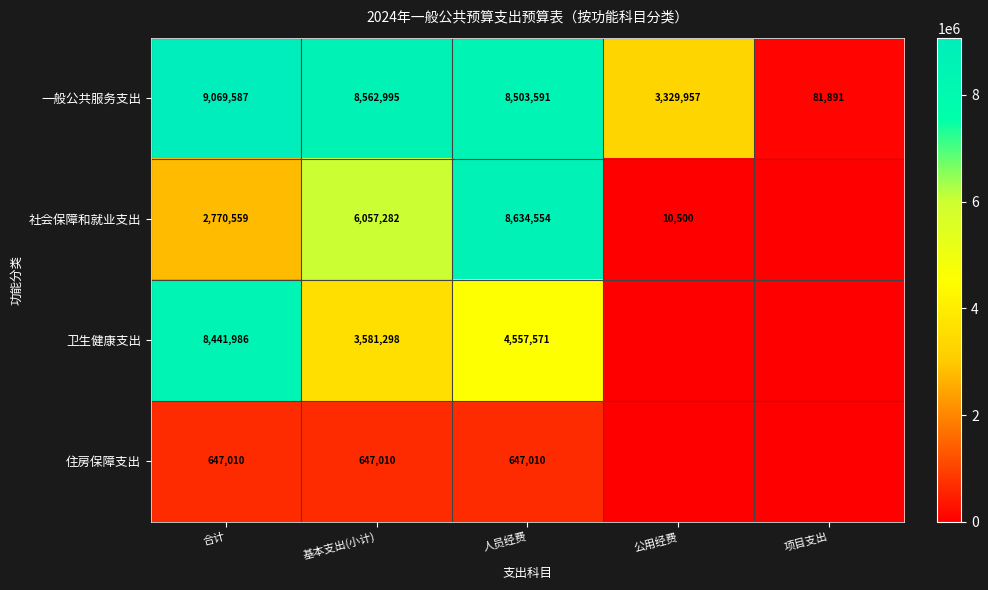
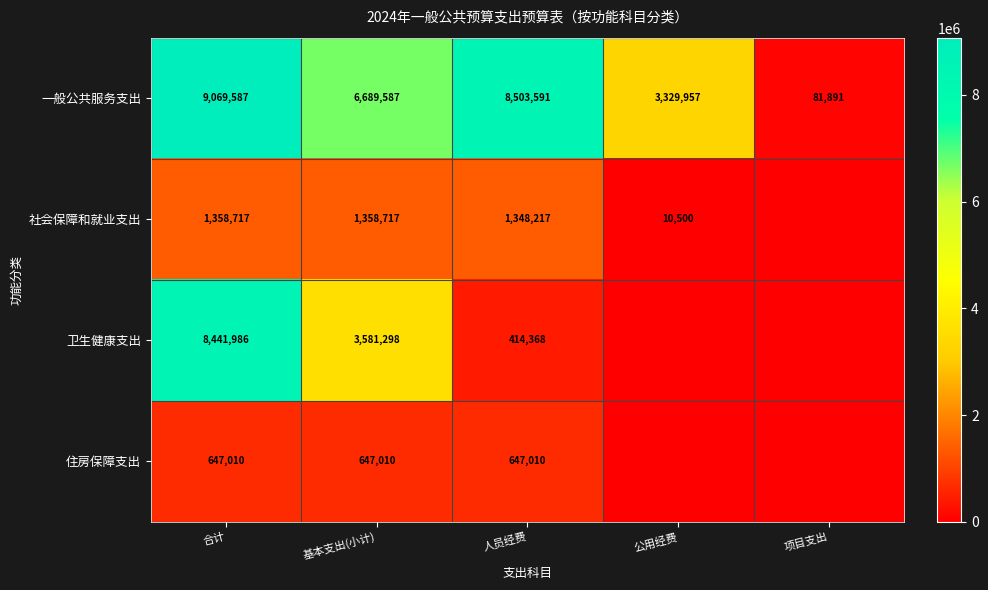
  {
    "一般公共服务支出": {
      "合计": "9,069,587",
-     "基本支出(小计)": "8,562,995",
+     "基本支出(小计)": "6,689,587",
      "人员经费": "8,503,591",
      "公用经费": "3,329,957",
      "项目支出": "81,891"
    },
    "社会保障和就业支出": {
-     "合计": "2,770,559",
-     "基本支出(小计)": "6,057,282",
-     "人员经费": "8,634,554",
+     "合计": "1,358,717",
+     "基本支出(小计)": "1,358,717",
+     "人员经费": "1,348,217",
      "公用经费": "10,500"
    },
    "卫生健康支出": {
      "合计": "8,441,986",
      "基本支出(小计)": "3,581,298",
-     "人员经费": "4,557,571"
+     "人员经费": "414,368"
    },
    "住房保障支出": {
      "合计": "647,010",
      "基本支出(小计)": "647,010",
      "人员经费": "647,010"
    }
  }
